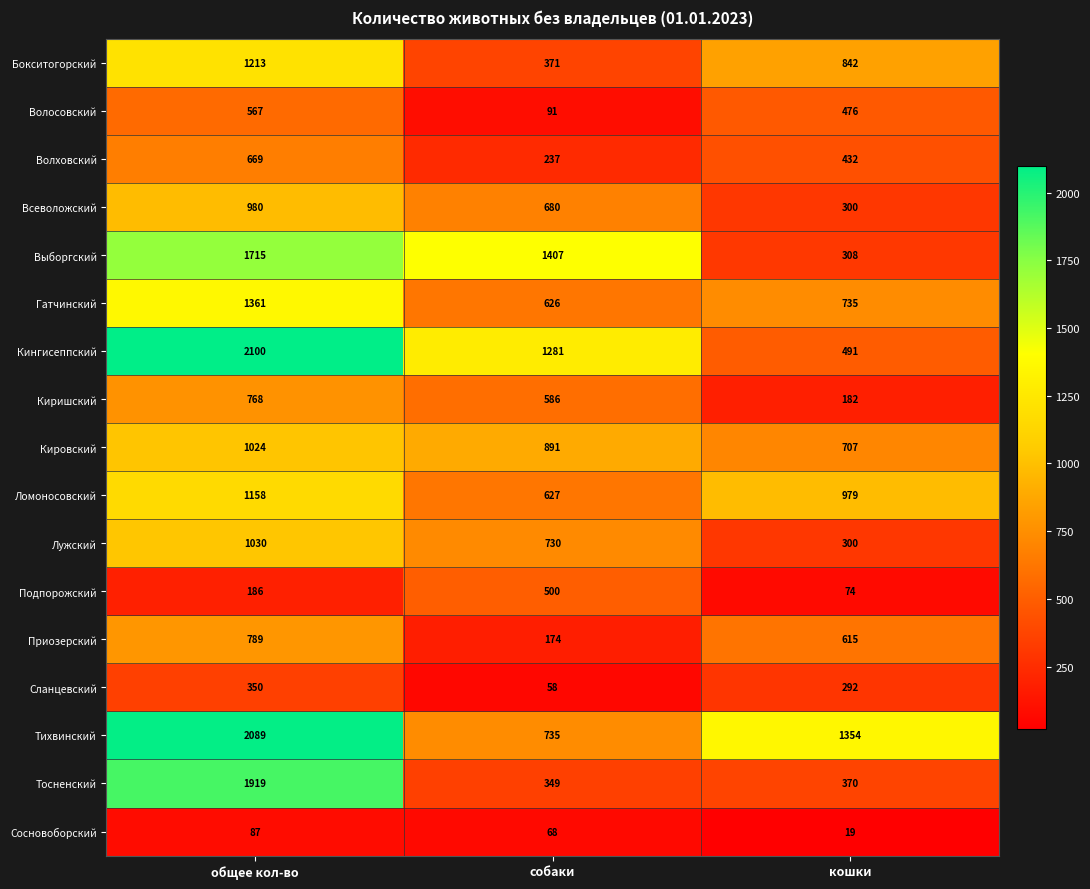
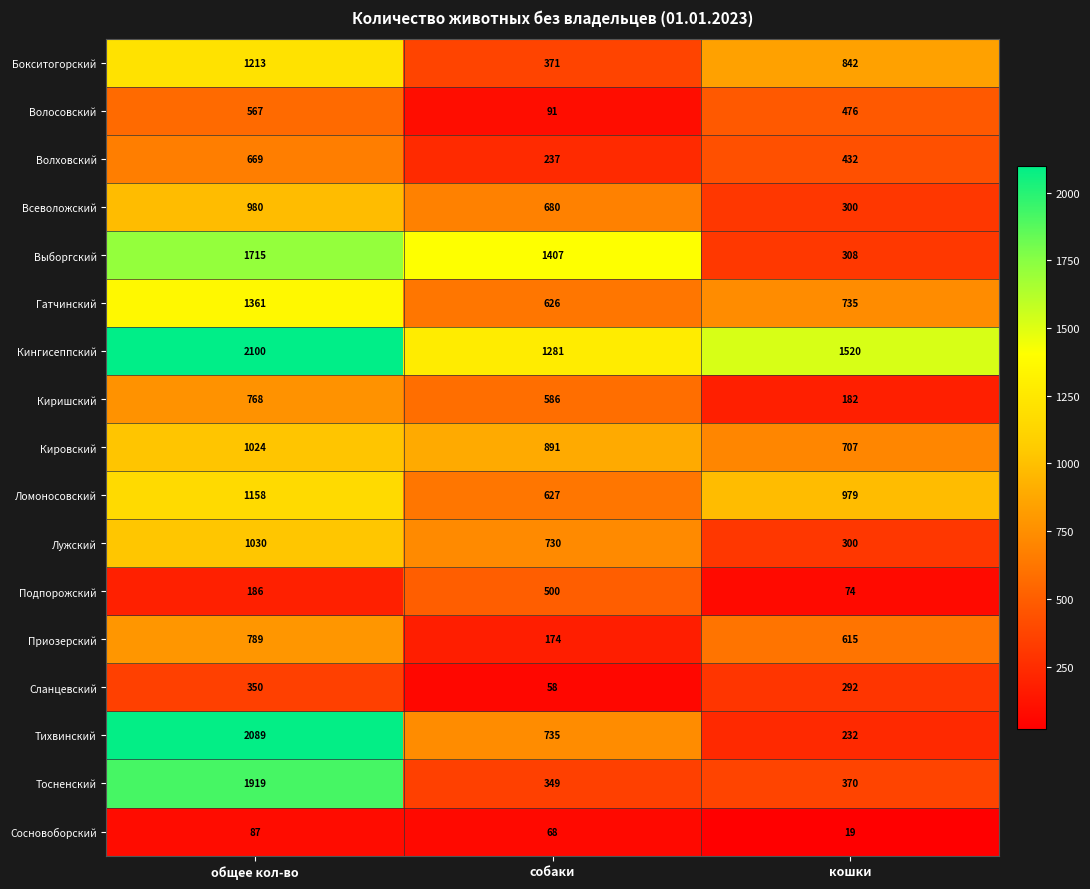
  {
    "Бокситогорский": {
      "общее кол-во": 1213,
      "собаки": 371,
      "кошки": 842
    },
    "Волосовский": {
      "общее кол-во": 567,
      "собаки": 91,
      "кошки": 476
    },
    "Волховский": {
      "общее кол-во": 669,
      "собаки": 237,
      "кошки": 432
    },
    "Всеволожский": {
      "общее кол-во": 980,
      "собаки": 680,
      "кошки": 300
    },
    "Выборгский": {
      "общее кол-во": 1715,
      "собаки": 1407,
      "кошки": 308
    },
    "Гатчинский": {
      "общее кол-во": 1361,
      "собаки": 626,
      "кошки": 735
    },
    "Кингисеппский": {
      "общее кол-во": 2100,
      "собаки": 1281,
-     "кошки": 491
+     "кошки": 1520
    },
    "Киришский": {
      "общее кол-во": 768,
      "собаки": 586,
      "кошки": 182
    },
    "Кировский": {
      "общее кол-во": 1024,
      "собаки": 891,
      "кошки": 707
    },
    "Ломоносовский": {
      "общее кол-во": 1158,
      "собаки": 627,
      "кошки": 979
    },
    "Лужский": {
      "общее кол-во": 1030,
      "собаки": 730,
      "кошки": 300
    },
    "Подпорожский": {
      "общее кол-во": 186,
      "собаки": 500,
      "кошки": 74
    },
    "Приозерский": {
      "общее кол-во": 789,
      "собаки": 174,
      "кошки": 615
    },
    "Сланцевский": {
      "общее кол-во": 350,
      "собаки": 58,
      "кошки": 292
    },
    "Тихвинский": {
      "общее кол-во": 2089,
      "собаки": 735,
-     "кошки": 1354
+     "кошки": 232
    },
    "Тосненский": {
      "общее кол-во": 1919,
      "собаки": 349,
      "кошки": 370
    },
    "Сосновоборский": {
      "общее кол-во": 87,
      "собаки": 68,
      "кошки": 19
    }
  }
